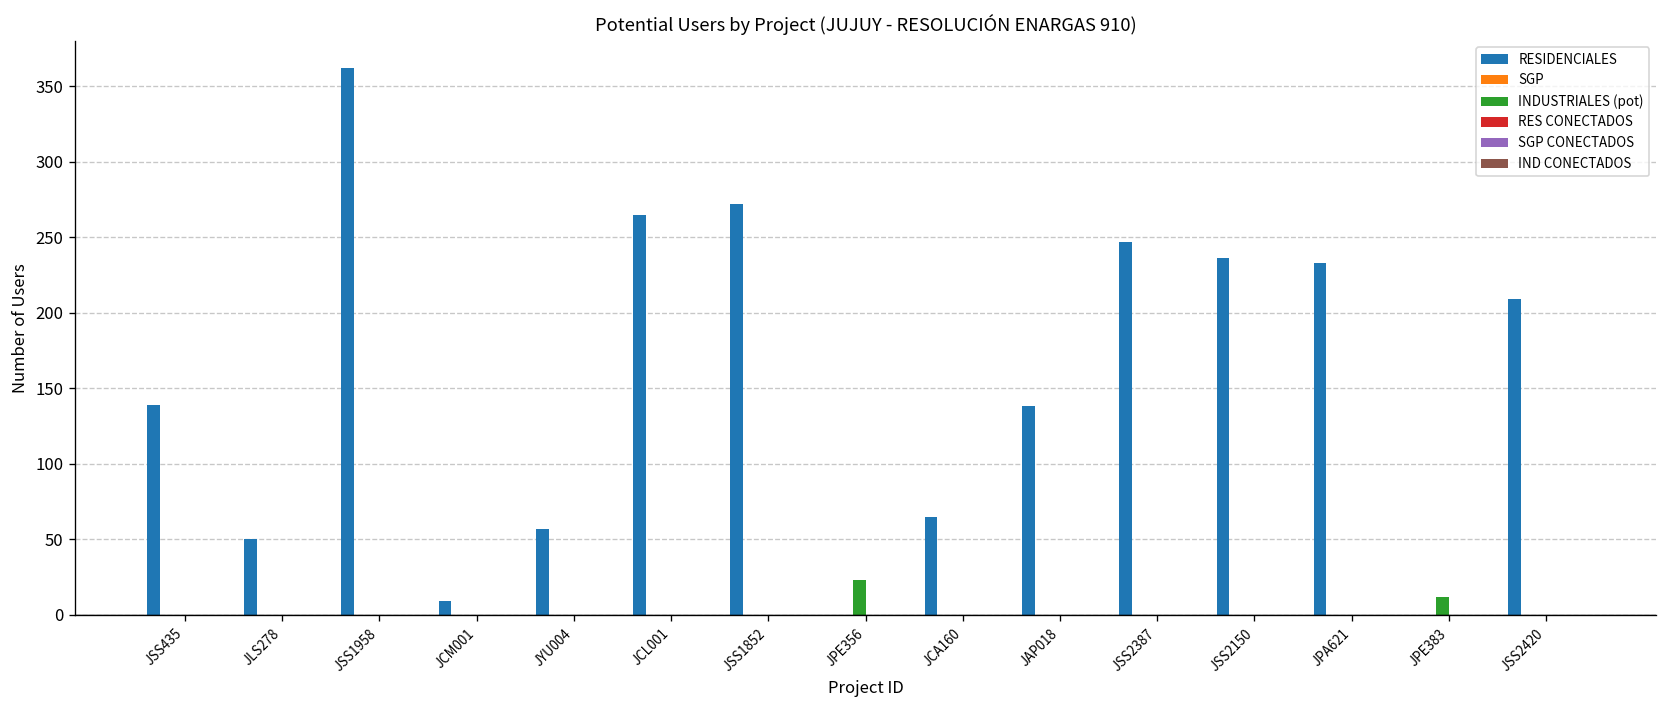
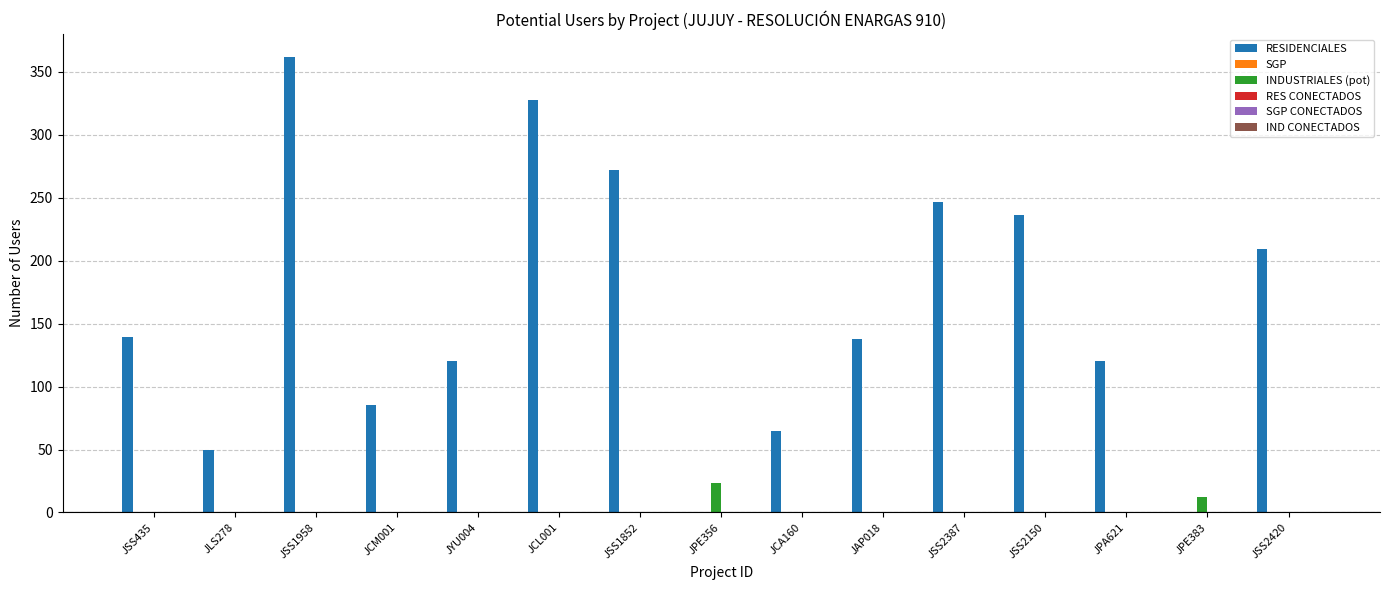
  {
    "RESIDENCIALES": {
      "JSS435": 139,
      "JLS278": 50,
      "JSS1958": 362,
-     "JCM001": 9,
-     "JYU004": 57,
-     "JCL001": 265,
+     "JCM001": 85,
+     "JYU004": 120,
+     "JCL001": 328,
      "JSS1852": 272,
      "JPE356": 0,
      "JCA160": 65,
      "JAP018": 138,
      "JSS2387": 247,
      "JSS2150": 236,
-     "JPA621": 233,
+     "JPA621": 120,
      "JPE383": 0,
      "JSS2420": 209
    },
    "SGP": {
      "JSS435": 0,
      "JLS278": 0,
      "JSS1958": 0,
      "JCM001": 0,
      "JYU004": 0,
      "JCL001": 0,
      "JSS1852": 0,
      "JPE356": 0,
      "JCA160": 0,
      "JAP018": 0,
      "JSS2387": 0,
      "JSS2150": 0,
      "JPA621": 0,
      "JPE383": 0,
      "JSS2420": 0
    },
    "INDUSTRIALES (pot)": {
      "JSS435": 0,
      "JLS278": 0,
      "JSS1958": 0,
      "JCM001": 0,
      "JYU004": 0,
      "JCL001": 0,
      "JSS1852": 0,
      "JPE356": 23,
      "JCA160": 0,
      "JAP018": 0,
      "JSS2387": 0,
      "JSS2150": 0,
      "JPA621": 0,
      "JPE383": 12,
      "JSS2420": 0
    },
    "RES CONECTADOS": {
      "JSS435": 0,
      "JLS278": 0,
      "JSS1958": 0,
      "JCM001": 0,
      "JYU004": 0,
      "JCL001": 0,
      "JSS1852": 0,
      "JPE356": 0,
      "JCA160": 0,
      "JAP018": 0,
      "JSS2387": 0,
      "JSS2150": 0,
      "JPA621": 0,
      "JPE383": 0,
      "JSS2420": 0
    },
    "SGP CONECTADOS": {
      "JSS435": 0,
      "JLS278": 0,
      "JSS1958": 0,
      "JCM001": 0,
      "JYU004": 0,
      "JCL001": 0,
      "JSS1852": 0,
      "JPE356": 0,
      "JCA160": 0,
      "JAP018": 0,
      "JSS2387": 0,
      "JSS2150": 0,
      "JPA621": 0,
      "JPE383": 0,
      "JSS2420": 0
    },
    "IND CONECTADOS": {
      "JSS435": 0,
      "JLS278": 0,
      "JSS1958": 0,
      "JCM001": 0,
      "JYU004": 0,
      "JCL001": 0,
      "JSS1852": 0,
      "JPE356": 0,
      "JCA160": 0,
      "JAP018": 0,
      "JSS2387": 0,
      "JSS2150": 0,
      "JPA621": 0,
      "JPE383": 0,
      "JSS2420": 0
    }
  }
